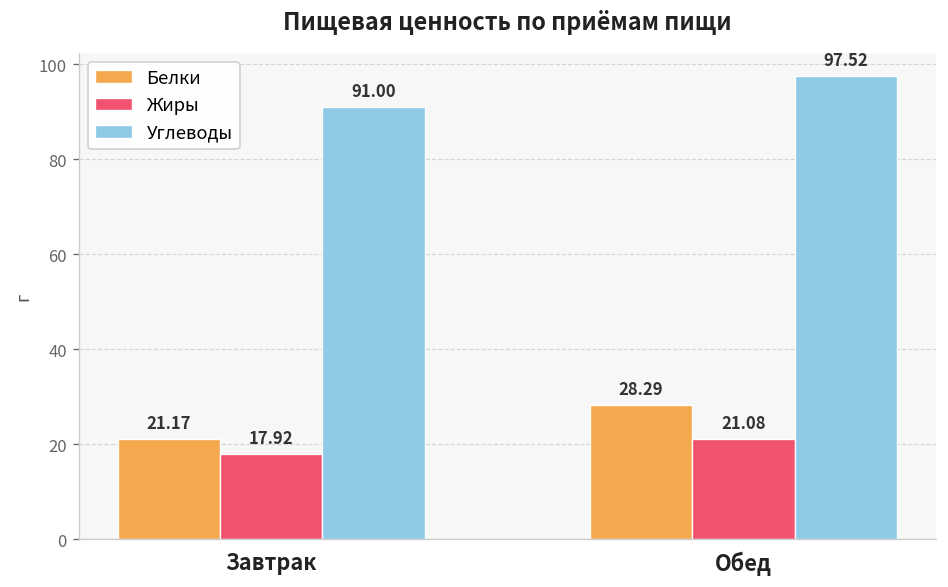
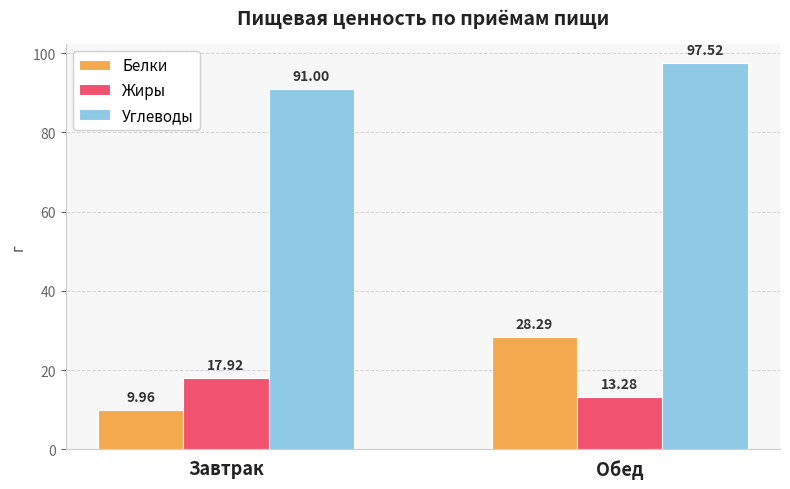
  {
    "Белки": {
-     "Завтрак": 21.17,
+     "Завтрак": 9.96,
      "Обед": 28.29
    },
    "Жиры": {
      "Завтрак": 17.92,
-     "Обед": 21.08
+     "Обед": 13.28
    },
    "Углеводы": {
      "Завтрак": 91.00,
      "Обед": 97.52
    }
  }
